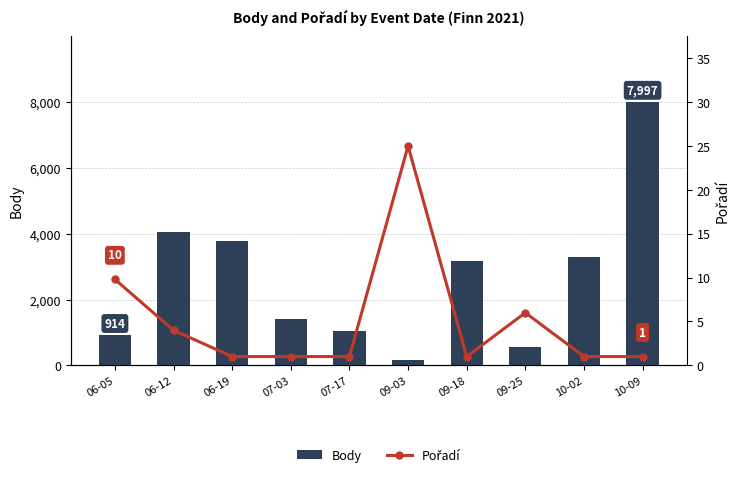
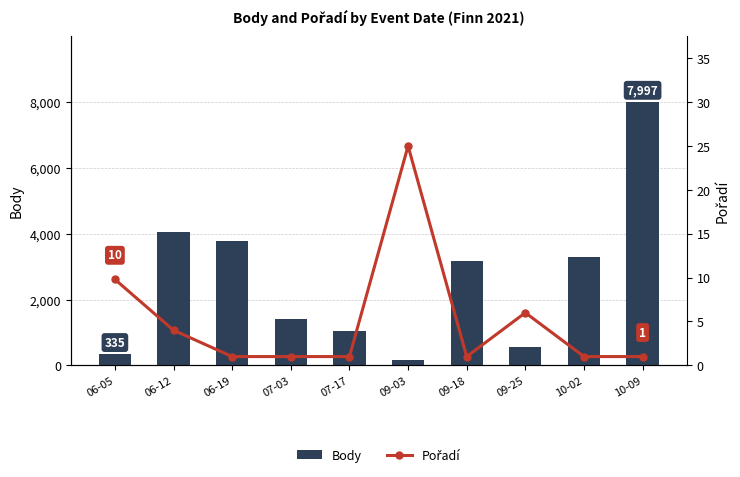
  {
    "Body": {
-     "06-05": 914
+     "06-05": 335
    }
  }
